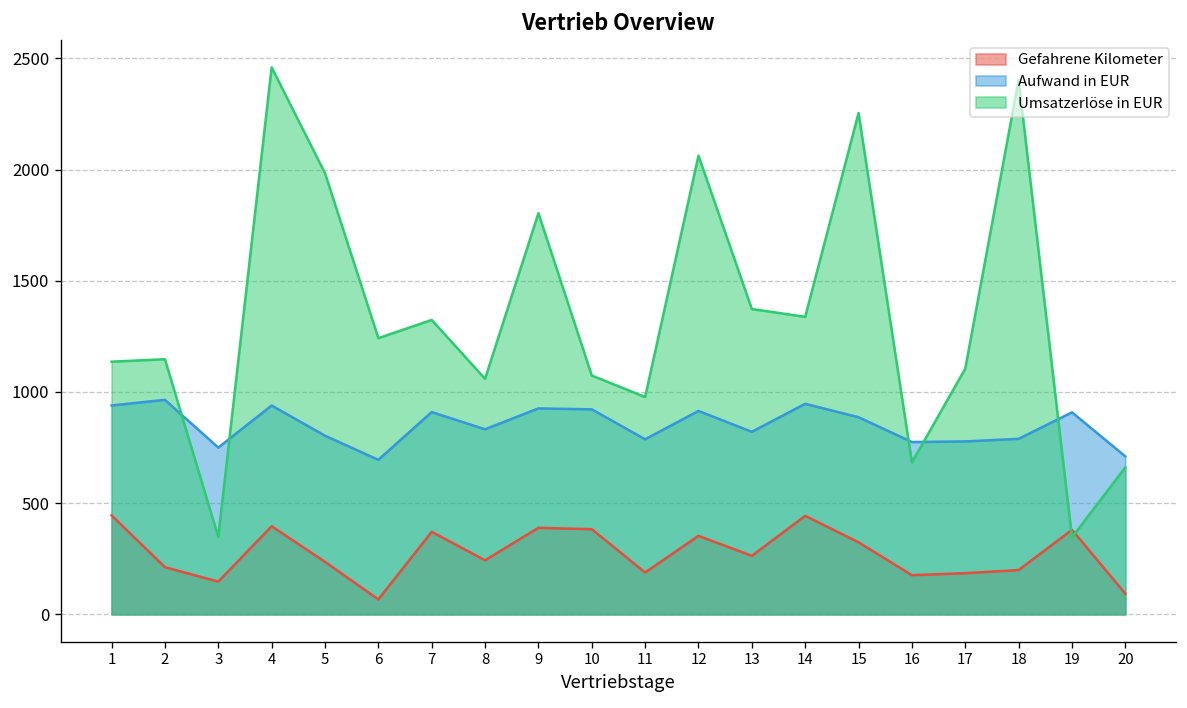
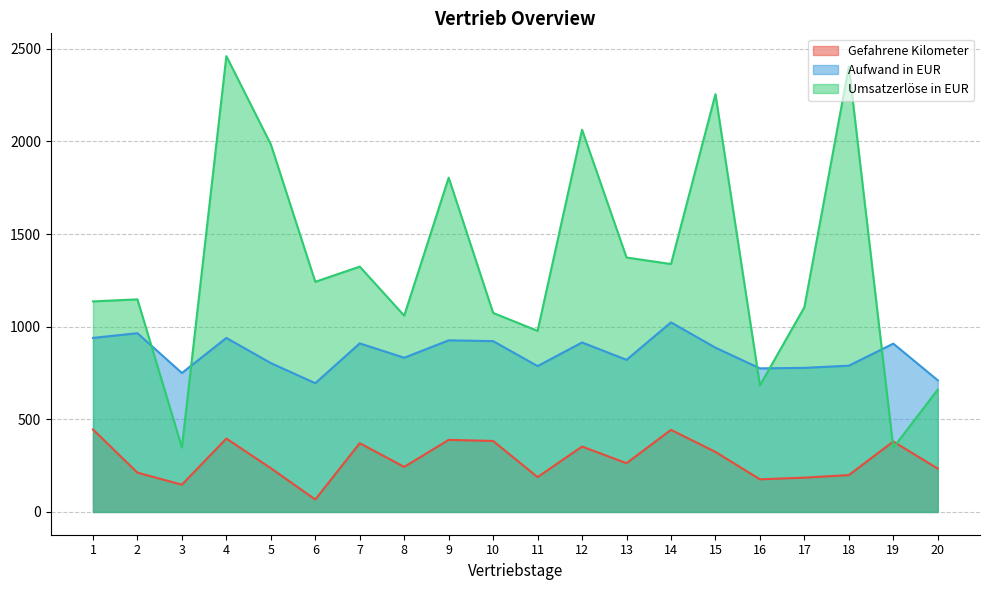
  {
    "Gefahrene Kilometer": {
      "1": 450,
      "2": 210,
      "3": 150,
      "4": 400,
      "5": 240,
      "6": 70,
      "7": 370,
      "8": 240,
      "9": 390,
      "10": 380,
      "11": 190,
      "12": 350,
      "13": 260,
      "14": 440,
      "15": 320,
      "16": 180,
      "17": 190,
      "18": 200,
      "19": 380,
-     "20": 90
+     "20": 230
    },
    "Aufwand in EUR": {
      "1": 940,
      "2": 960,
      "3": 750,
      "4": 940,
      "5": 800,
      "6": 690,
      "7": 910,
      "8": 830,
      "9": 930,
      "10": 920,
      "11": 790,
      "12": 910,
      "13": 820,
-     "14": 950,
+     "14": 1020,
      "15": 890,
      "16": 770,
      "17": 780,
      "18": 790,
      "19": 910,
      "20": 710
    },
    "Umsatzerlöse in EUR": {
      "1": 1140,
      "2": 1150,
      "3": 350,
      "4": 2460,
      "5": 1980,
      "6": 1240,
      "7": 1320,
      "8": 1060,
      "9": 1800,
      "10": 1070,
      "11": 980,
      "12": 2060,
      "13": 1370,
      "14": 1340,
      "15": 2250,
      "16": 680,
      "17": 1100,
      "19": 350,
      "20": 660
    }
  }
